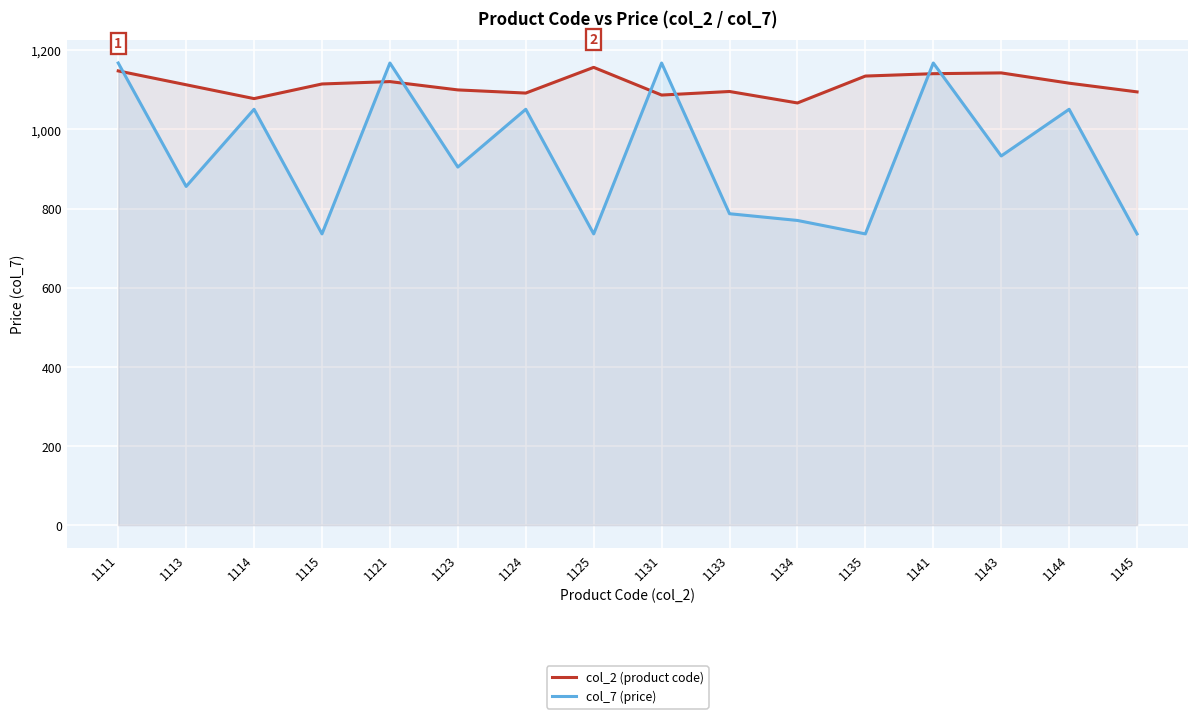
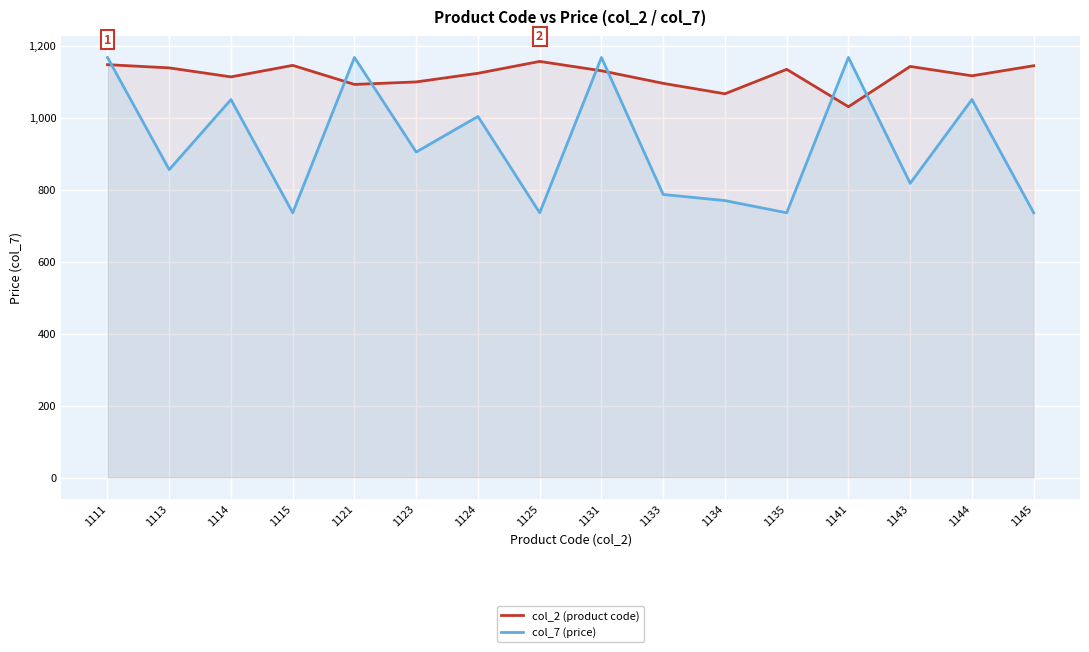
  {
    "col_2 (product code)": {
      "1111": "1,150",
-     "1113": "1,110",
-     "1114": "1,080",
-     "1115": "1,120",
-     "1121": "1,120",
+     "1113": "1,140",
+     "1114": "1,110",
+     "1115": "1,150",
+     "1121": "1,090",
      "1123": "1,100",
-     "1124": "1,090",
-     "1131": "1,090",
+     "1124": "1,120",
+     "1131": "1,130",
      "1133": "1,100",
      "1134": "1,070",
      "1135": "1,140",
-     "1141": "1,140",
+     "1141": "1,030",
      "1143": "1,140",
      "1144": "1,120",
-     "1145": "1,100"
+     "1145": "1,150"
    },
    "col_7 (price)": {
      "1113": "860",
      "1114": "1,050",
      "1115": "740",
      "1121": "1,170",
      "1123": "910",
-     "1124": "1,050",
+     "1124": "1,000",
      "1125": "740",
      "1131": "1,170",
      "1133": "790",
      "1134": "770",
      "1135": "740",
      "1141": "1,170",
-     "1143": "930",
+     "1143": "820",
      "1144": "1,050",
      "1145": "740"
    }
  }
